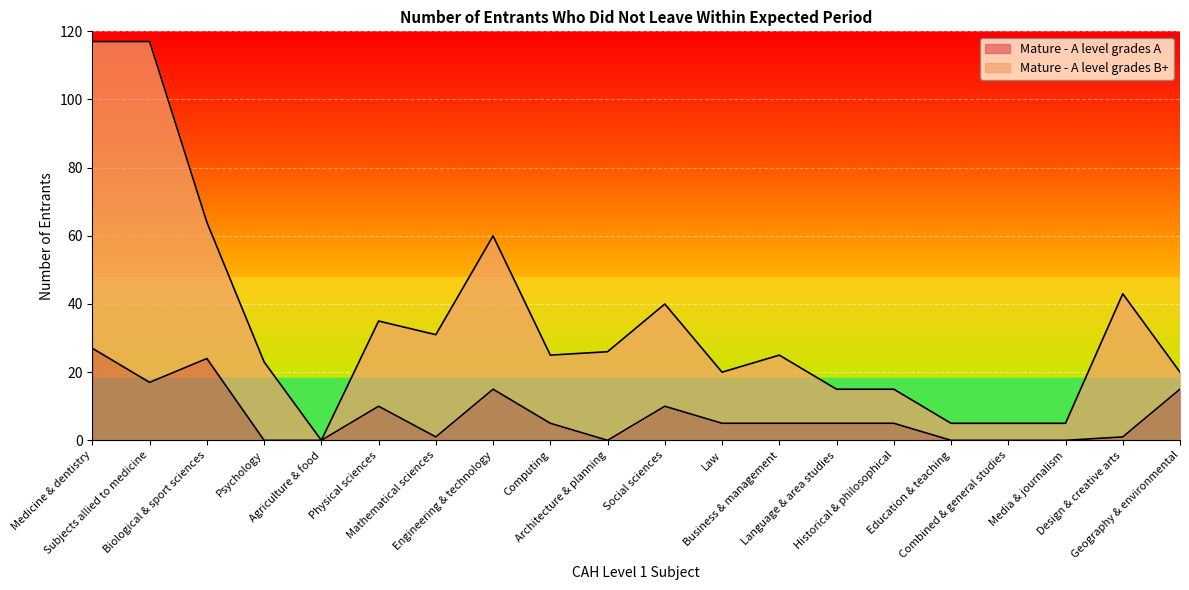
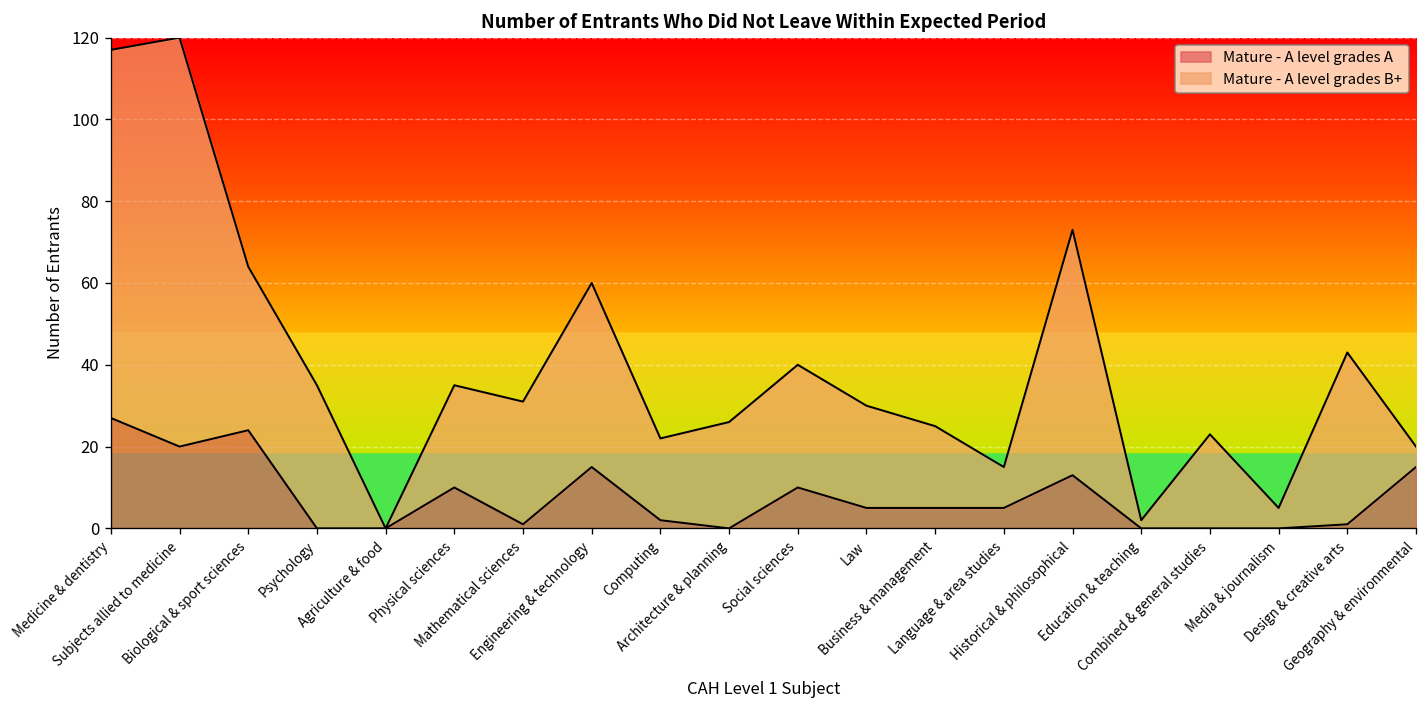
  {
    "Mature - A level grades A": {
      "Medicine & dentistry": 27,
-     "Subjects allied to medicine": 17,
+     "Subjects allied to medicine": 20,
      "Biological & sport sciences": 24,
      "Psychology": 0,
      "Physical sciences": 10,
      "Mathematical sciences": 1,
      "Engineering & technology": 15,
-     "Computing": 5,
+     "Computing": 2,
      "Architecture & planning": 0,
      "Social sciences": 10,
      "Law": 5,
      "Business & management": 5,
      "Language & area studies": 5,
-     "Historical & philosophical": 5,
+     "Historical & philosophical": 13,
      "Education & teaching": 0,
      "Combined & general studies": 0,
      "Media & journalism": 0,
      "Design & creative arts": 1,
      "Geography & environmental": 15
    },
    "Mature - A level grades B+": {
      "Medicine & dentistry": 90,
      "Subjects allied to medicine": 100,
      "Biological & sport sciences": 40,
-     "Psychology": 23,
+     "Psychology": 35,
      "Physical sciences": 25,
      "Mathematical sciences": 30,
      "Engineering & technology": 45,
      "Computing": 20,
      "Architecture & planning": 26,
      "Social sciences": 30,
-     "Law": 15,
+     "Law": 25,
      "Business & management": 20,
      "Language & area studies": 10,
-     "Historical & philosophical": 10,
-     "Education & teaching": 5,
-     "Combined & general studies": 5,
+     "Historical & philosophical": 60,
+     "Education & teaching": 2,
+     "Combined & general studies": 23,
      "Media & journalism": 5,
      "Design & creative arts": 42,
      "Geography & environmental": 5
    }
  }
